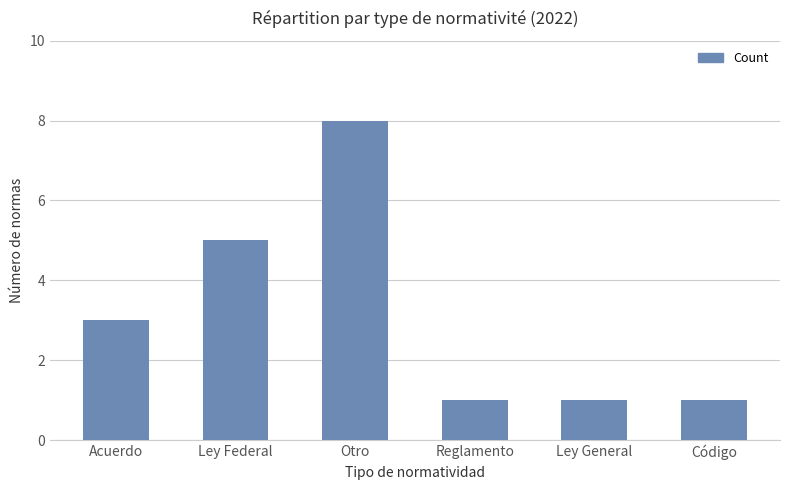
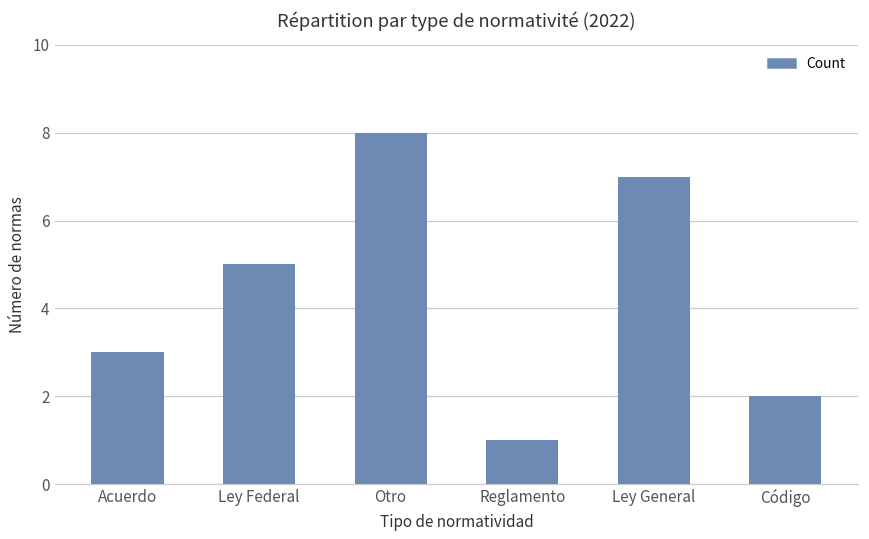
  {
    "Acuerdo": 3,
    "Ley Federal": 5,
    "Otro": 8,
    "Reglamento": 1,
-   "Ley General": 1,
-   "Código": 1
+   "Ley General": 7,
+   "Código": 2
  }
